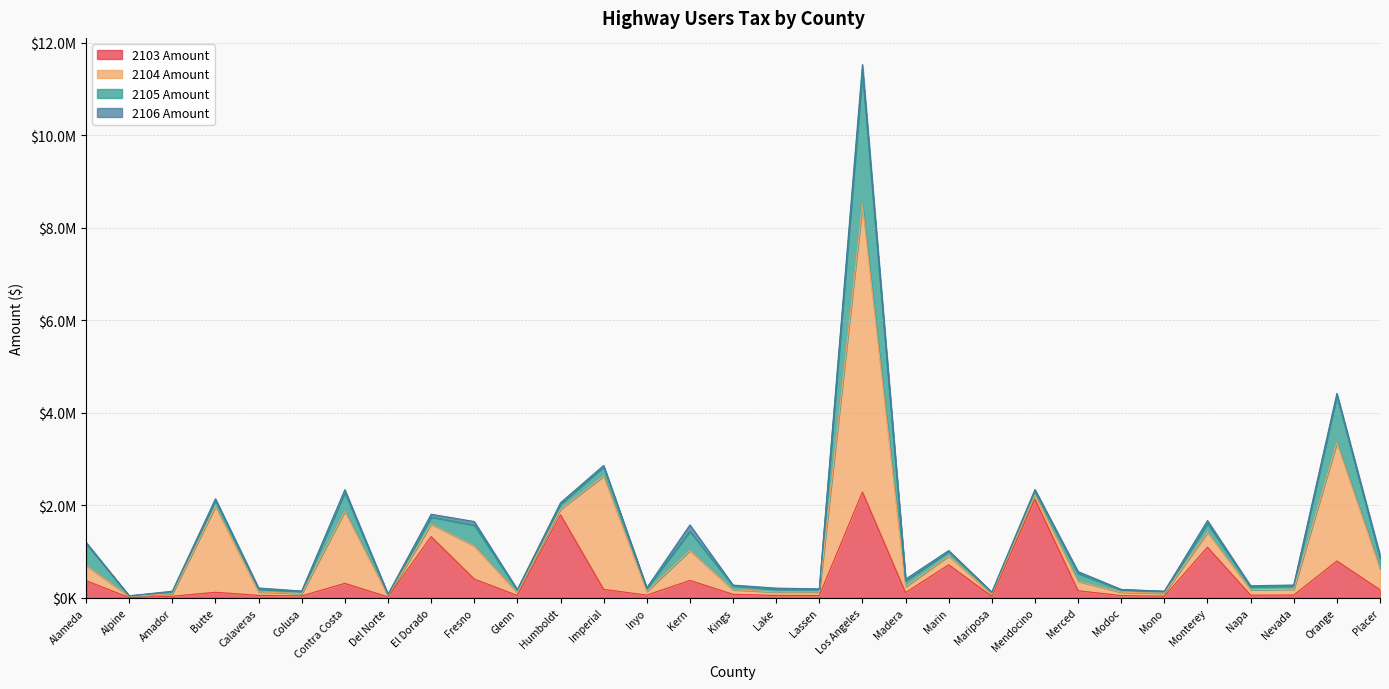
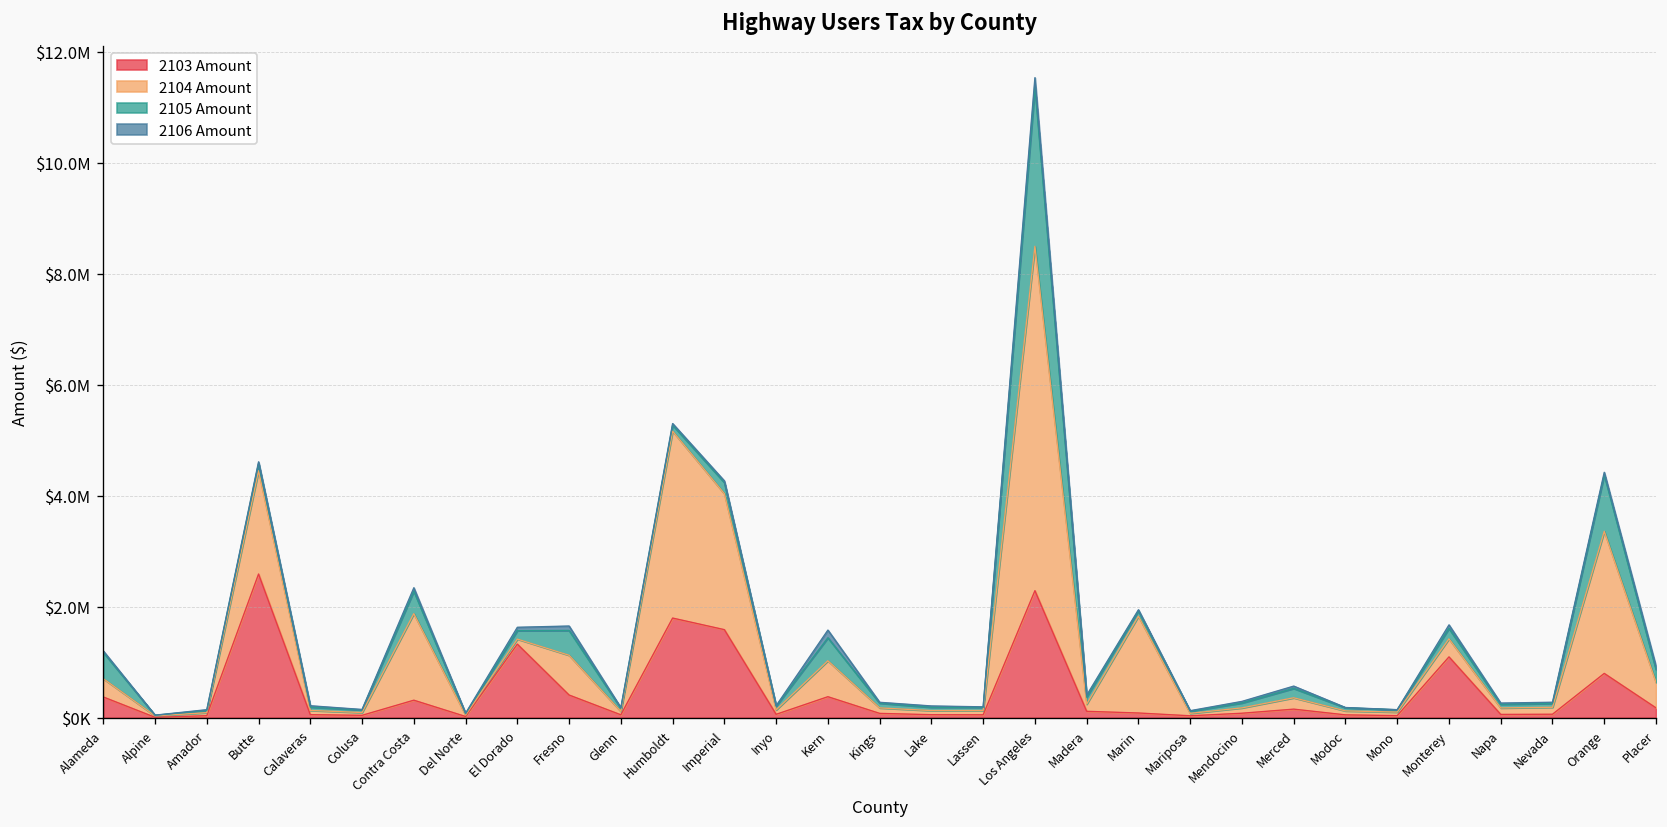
  {
    "2103 Amount": {
      "Alameda": "$400000",
-     "Butte": "$100000",
+     "Butte": "$2600000",
      "Calaveras": "$100000",
      "Contra Costa": "$300000",
      "El Dorado": "$1300000",
      "Fresno": "$400000",
      "Glenn": "$100000",
      "Humboldt": "$1800000",
-     "Imperial": "$200000",
+     "Imperial": "$1600000",
      "Inyo": "$100000",
      "Kern": "$400000",
      "Kings": "$100000",
      "Lake": "$100000",
      "Lassen": "$100000",
      "Los Angeles": "$2300000",
      "Madera": "$100000",
-     "Marin": "$700000",
-     "Mendocino": "$2100000",
+     "Marin": "$100000",
+     "Mendocino": "$100000",
      "Merced": "$200000",
      "Modoc": "$100000",
      "Mono": "$0",
      "Monterey": "$1100000",
      "Napa": "$100000",
      "Nevada": "$100000",
      "Orange": "$800000",
      "Placer": "$200000"
    },
    "2104 Amount": {
      "Alameda": "$300000",
      "Butte": "$1900000",
      "Calaveras": "$100000",
      "Contra Costa": "$1600000",
-     "El Dorado": "$300000",
+     "El Dorado": "$100000",
      "Fresno": "$700000",
      "Glenn": "$100000",
-     "Humboldt": "$100000",
+     "Humboldt": "$3400000",
      "Imperial": "$2400000",
      "Inyo": "$100000",
      "Kern": "$600000",
      "Kings": "$100000",
      "Lake": "$100000",
      "Lassen": "$100000",
      "Los Angeles": "$6200000",
      "Madera": "$100000",
-     "Marin": "$200000",
+     "Marin": "$1700000",
      "Mendocino": "$100000",
      "Merced": "$200000",
      "Modoc": "$100000",
      "Monterey": "$300000",
      "Napa": "$100000",
      "Nevada": "$100000",
      "Orange": "$2600000",
      "Placer": "$500000"
    }
  }
